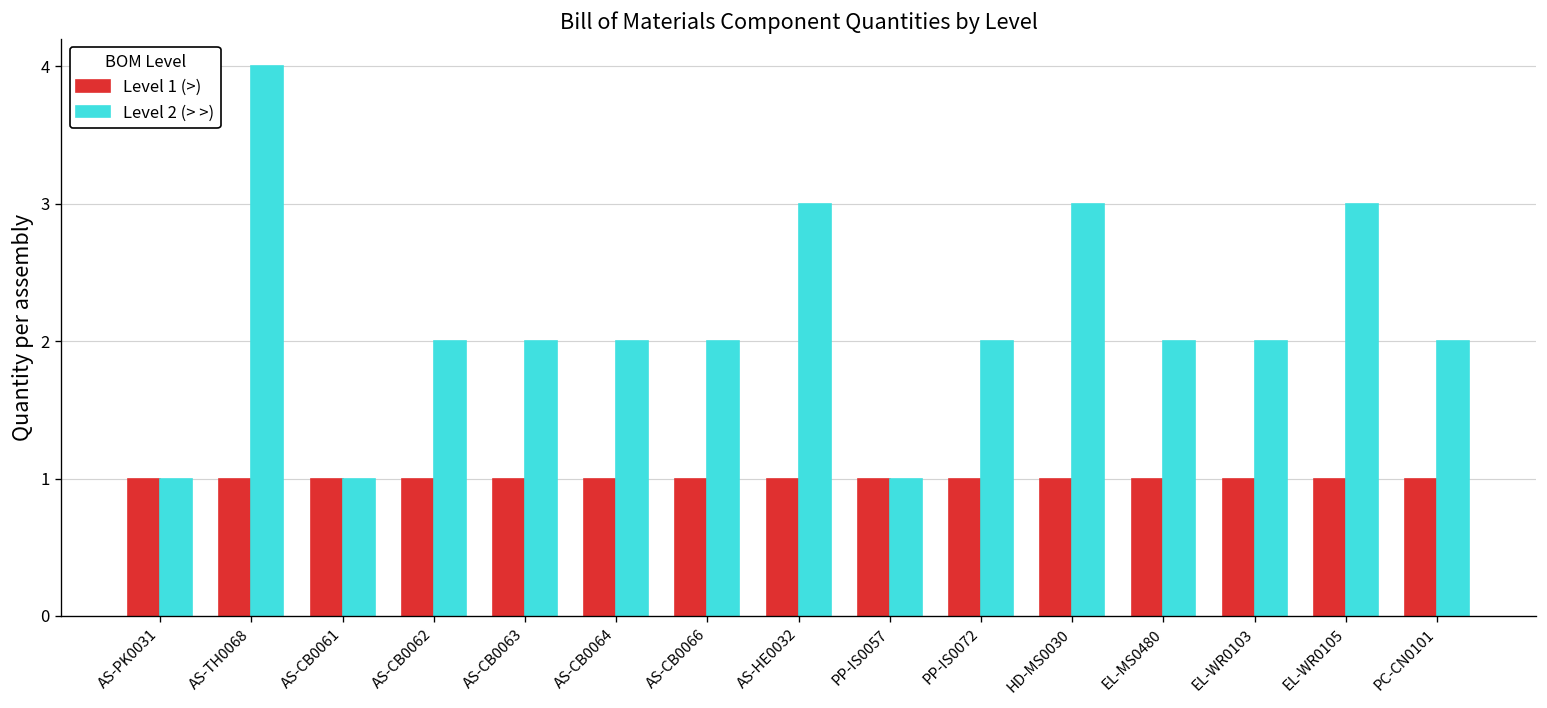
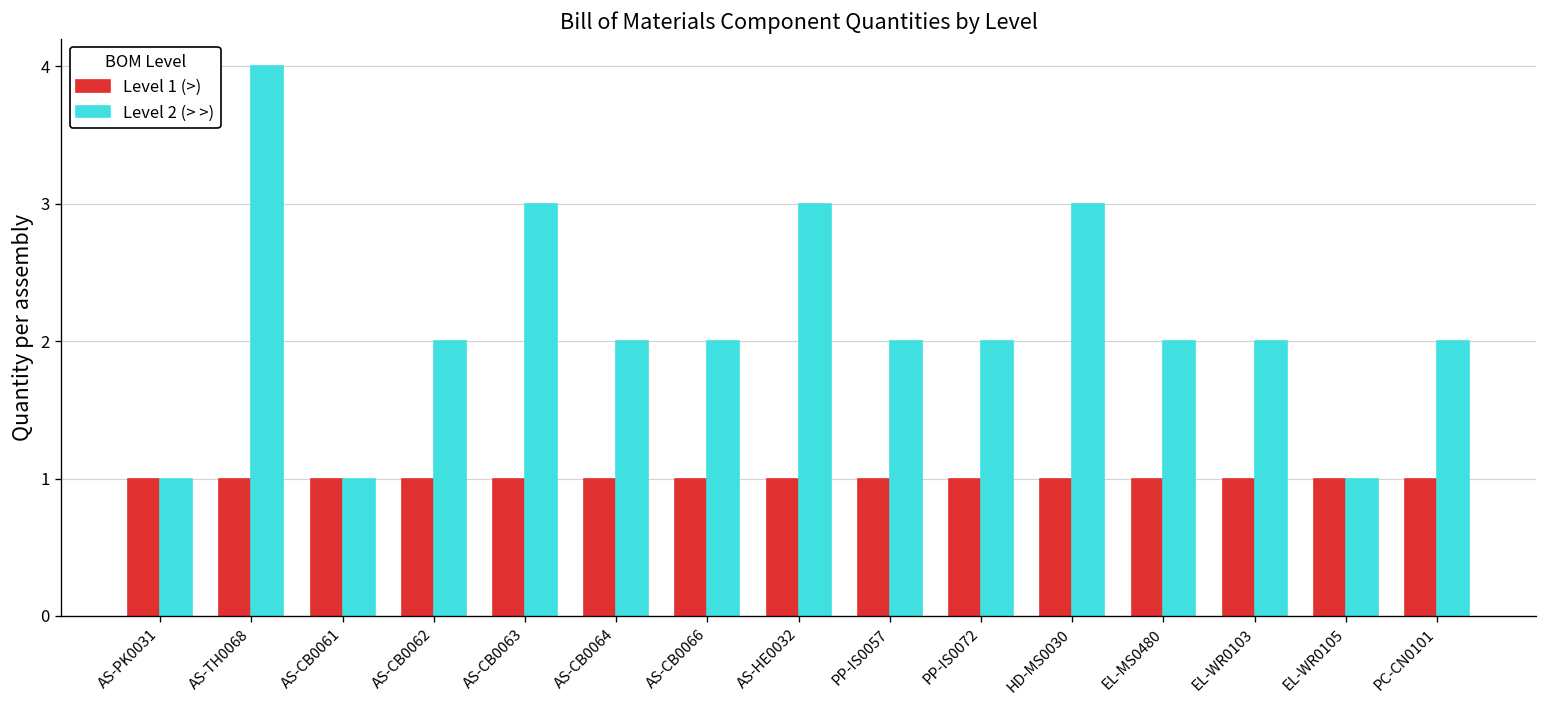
  {
    "Level 1 (>)": {
      "AS-PK0031": 1,
      "AS-TH0068": 1,
      "AS-CB0061": 1,
      "AS-CB0062": 1,
      "AS-CB0063": 1,
      "AS-CB0064": 1,
      "AS-CB0066": 1,
      "AS-HE0032": 1,
      "PP-IS0057": 1,
      "PP-IS0072": 1,
      "HD-MS0030": 1,
      "EL-MS0480": 1,
      "EL-WR0103": 1,
      "EL-WR0105": 1,
      "PC-CN0101": 1
    },
    "Level 2 (> >)": {
      "AS-PK0031": 1,
      "AS-TH0068": 4,
      "AS-CB0061": 1,
      "AS-CB0062": 2,
-     "AS-CB0063": 2,
+     "AS-CB0063": 3,
      "AS-CB0064": 2,
      "AS-CB0066": 2,
      "AS-HE0032": 3,
-     "PP-IS0057": 1,
+     "PP-IS0057": 2,
      "PP-IS0072": 2,
      "HD-MS0030": 3,
      "EL-MS0480": 2,
      "EL-WR0103": 2,
-     "EL-WR0105": 3,
+     "EL-WR0105": 1,
      "PC-CN0101": 2
    }
  }
